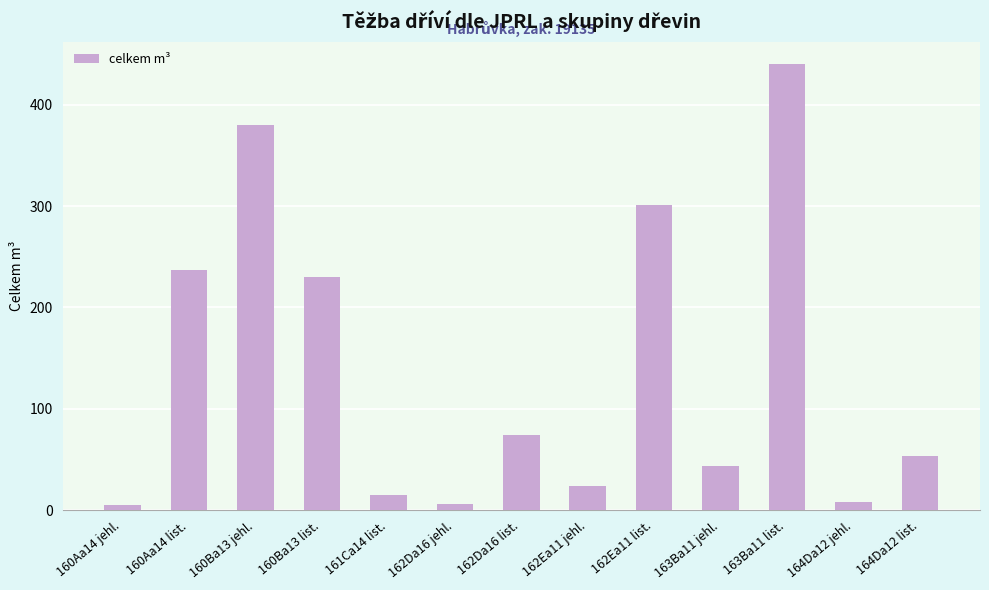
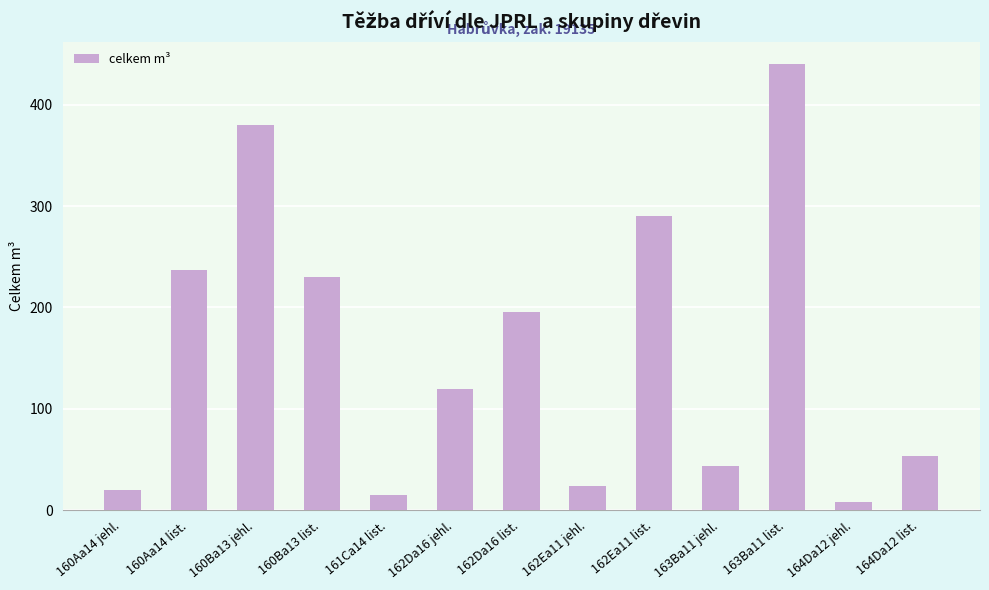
  {
-   "160Aa14 jehl.": 5,
+   "160Aa14 jehl.": 20,
    "160Aa14 list.": 237,
    "160Ba13 jehl.": 380,
    "160Ba13 list.": 230,
    "161Ca14 list.": 15,
-   "162Da16 jehl.": 6,
-   "162Da16 list.": 74,
+   "162Da16 jehl.": 119,
+   "162Da16 list.": 195,
    "162Ea11 jehl.": 24,
-   "162Ea11 list.": 301,
+   "162Ea11 list.": 290,
    "163Ba11 jehl.": 44,
    "163Ba11 list.": 440,
    "164Da12 jehl.": 8,
    "164Da12 list.": 53
  }
